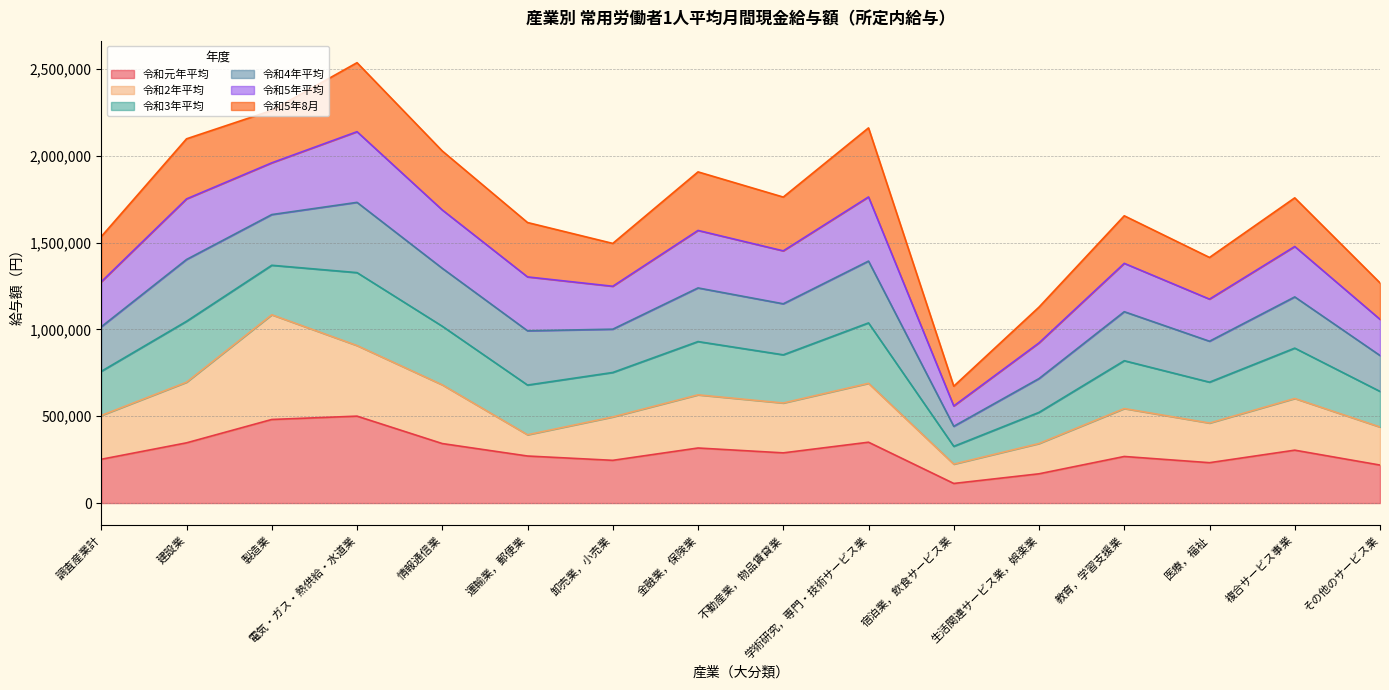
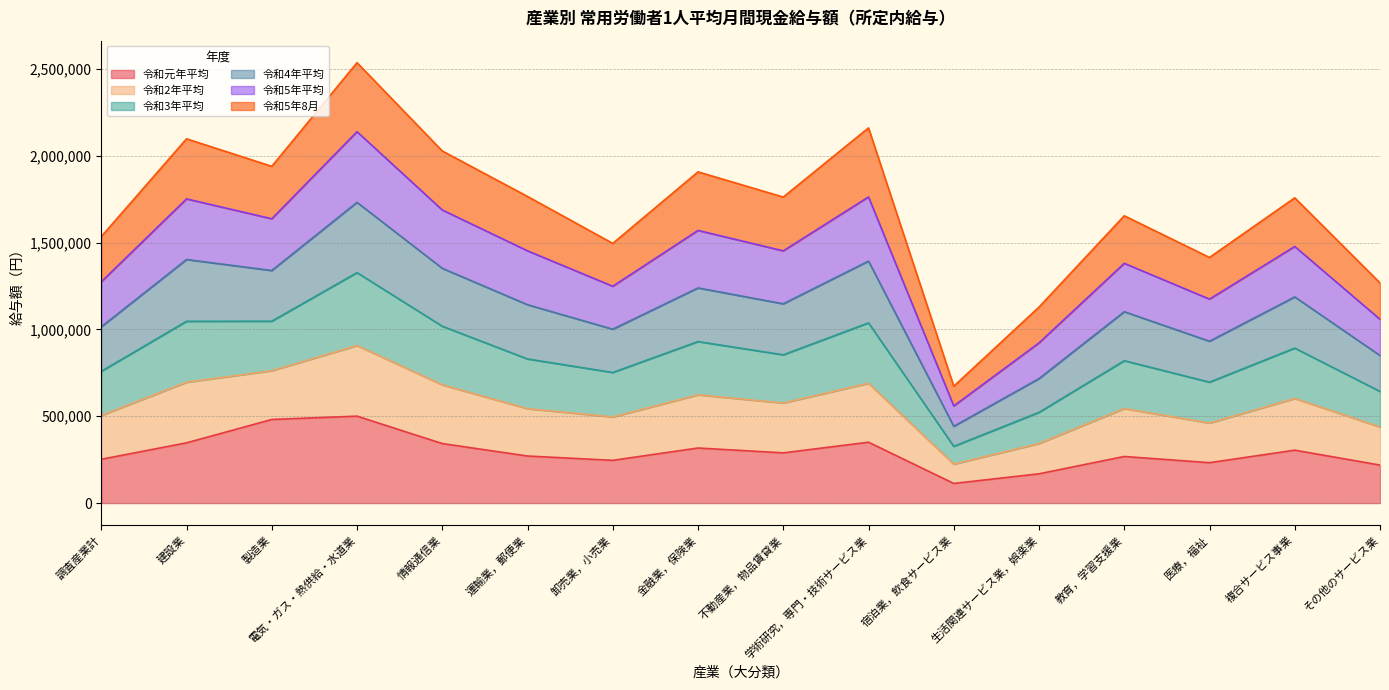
  {
    "令和元年平均": {
      "調査産業計": "250,000",
      "建設業": "350,000",
      "製造業": "480,000",
      "電気・ガス・熱供給・水道業": "500,000",
      "情報通信業": "340,000",
      "運輸業，郵便業": "270,000",
      "卸売業，小売業": "250,000",
      "金融業，保険業": "320,000",
      "不動産業，物品賃貸業": "290,000",
      "学術研究，専門・技術サービス業": "350,000",
      "宿泊業，飲食サービス業": "110,000",
      "生活関連サービス業，娯楽業": "170,000",
      "教育，学習支援業": "270,000",
      "医療，福祉": "230,000",
      "複合サービス事業": "300,000",
      "その他のサービス業": "220,000"
    },
    "令和2年平均": {
      "調査産業計": "250,000",
      "建設業": "350,000",
-     "製造業": "600,000",
+     "製造業": "280,000",
      "電気・ガス・熱供給・水道業": "410,000",
      "情報通信業": "340,000",
-     "運輸業，郵便業": "120,000",
+     "運輸業，郵便業": "270,000",
      "卸売業，小売業": "250,000",
      "金融業，保険業": "310,000",
      "不動産業，物品賃貸業": "290,000",
      "学術研究，専門・技術サービス業": "340,000",
      "宿泊業，飲食サービス業": "110,000",
      "生活関連サービス業，娯楽業": "170,000",
      "教育，学習支援業": "280,000",
      "医療，福祉": "230,000",
      "複合サービス事業": "300,000",
      "その他のサービス業": "220,000"
    },
    "令和5年平均": {
      "調査産業計": "260,000",
      "建設業": "350,000",
      "製造業": "300,000",
      "電気・ガス・熱供給・水道業": "410,000",
      "情報通信業": "340,000",
      "運輸業，郵便業": "310,000",
      "卸売業，小売業": "250,000",
      "金融業，保険業": "330,000",
      "不動産業，物品賃貸業": "300,000",
      "学術研究，専門・技術サービス業": "370,000",
      "宿泊業，飲食サービス業": "120,000",
      "生活関連サービス業，娯楽業": "210,000",
      "教育，学習支援業": "280,000",
      "医療，福祉": "240,000",
      "複合サービス事業": "290,000",
      "その他のサービス業": "210,000"
    },
    "令和5年8月": {
      "調査産業計": "260,000",
      "建設業": "350,000",
      "電気・ガス・熱供給・水道業": "400,000",
      "情報通信業": "340,000",
      "運輸業，郵便業": "310,000",
      "卸売業，小売業": "250,000",
      "金融業，保険業": "340,000",
      "不動産業，物品賃貸業": "310,000",
      "学術研究，専門・技術サービス業": "400,000",
      "宿泊業，飲食サービス業": "110,000",
      "生活関連サービス業，娯楽業": "210,000",
      "教育，学習支援業": "270,000",
      "医療，福祉": "240,000",
      "複合サービス事業": "280,000",
      "その他のサービス業": "210,000"
    }
  }
